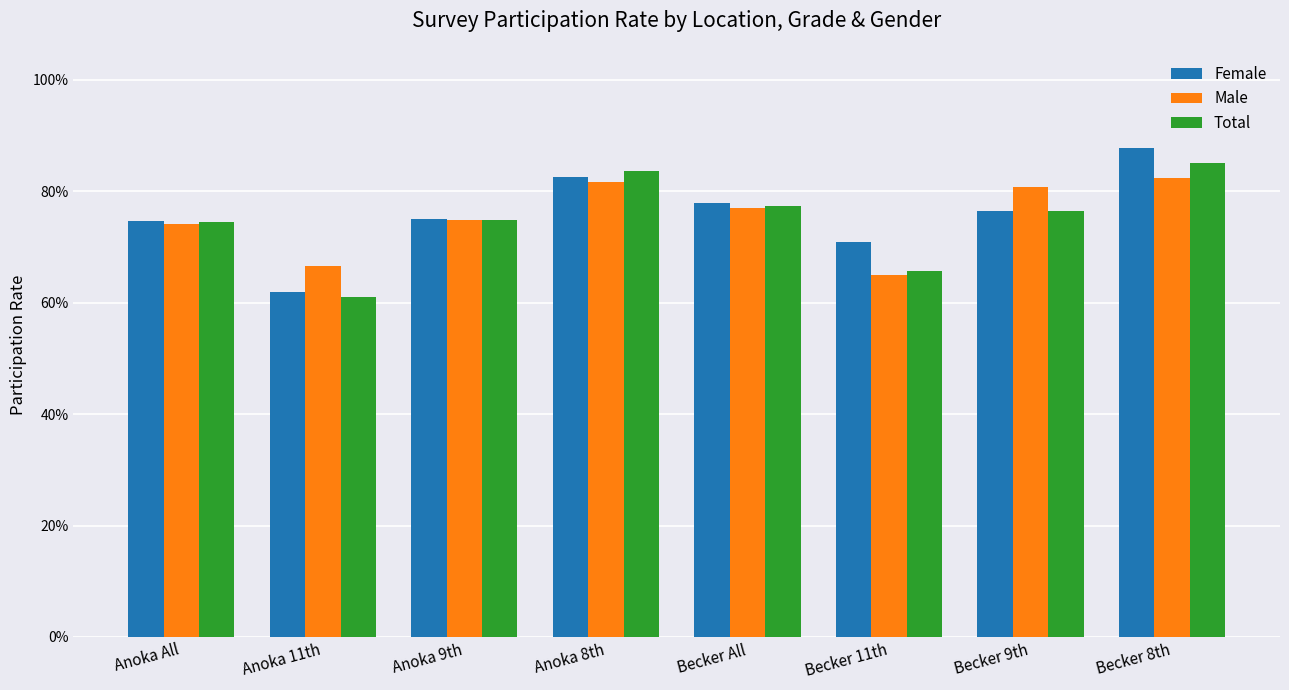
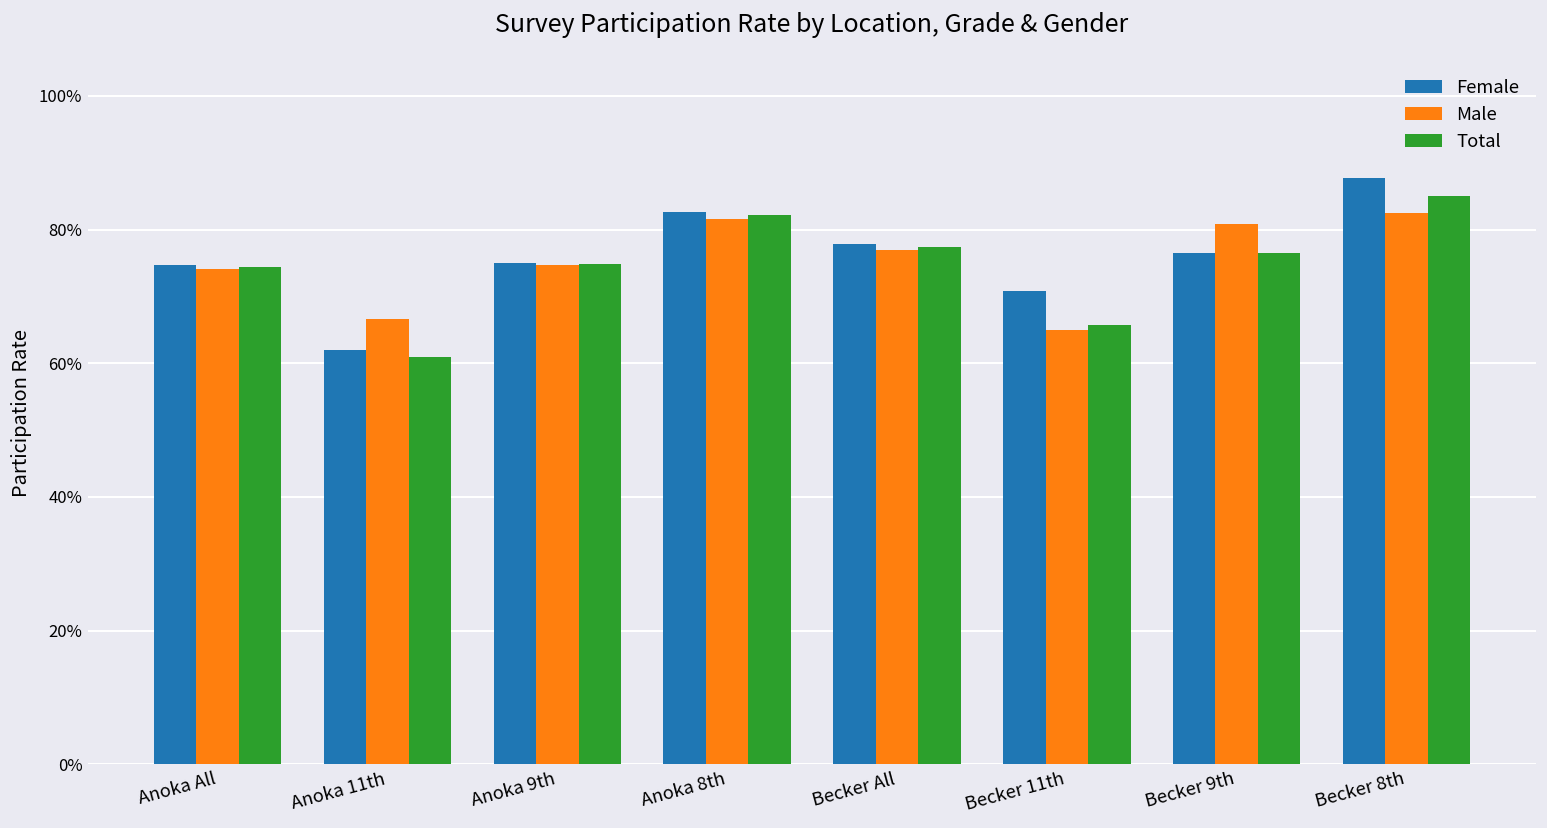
  {
    "Female": {
      "Anoka All": "75%",
      "Anoka 11th": "62%",
      "Anoka 9th": "75%",
      "Anoka 8th": "83%",
      "Becker All": "78%",
      "Becker 11th": "71%",
      "Becker 9th": "77%",
      "Becker 8th": "88%"
    },
    "Male": {
      "Anoka All": "74%",
      "Anoka 11th": "67%",
      "Anoka 9th": "75%",
      "Anoka 8th": "82%",
      "Becker All": "77%",
      "Becker 11th": "65%",
      "Becker 9th": "81%",
      "Becker 8th": "82%"
    },
    "Total": {
      "Anoka All": "74%",
      "Anoka 11th": "61%",
      "Anoka 9th": "75%",
-     "Anoka 8th": "84%",
+     "Anoka 8th": "82%",
      "Becker All": "77%",
      "Becker 11th": "66%",
      "Becker 9th": "77%",
      "Becker 8th": "85%"
    }
  }
